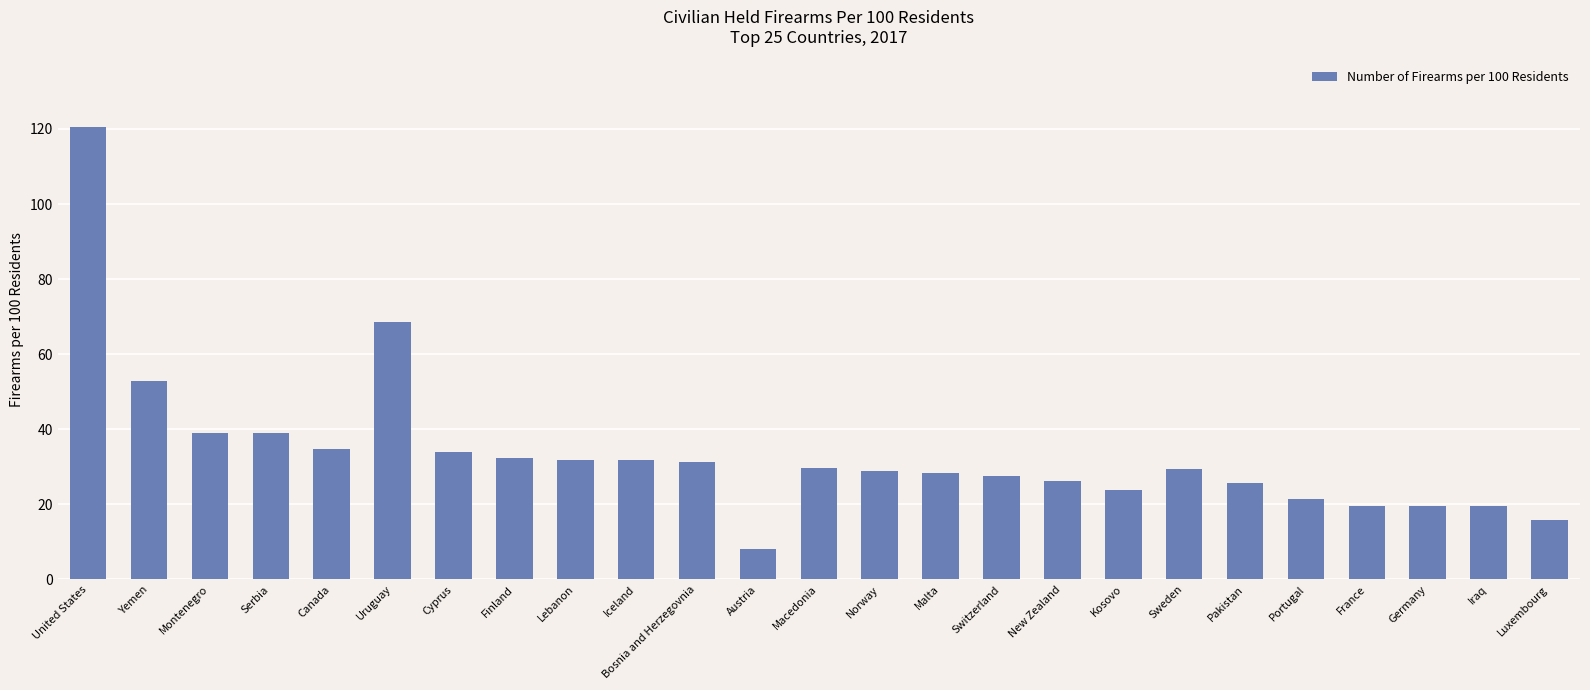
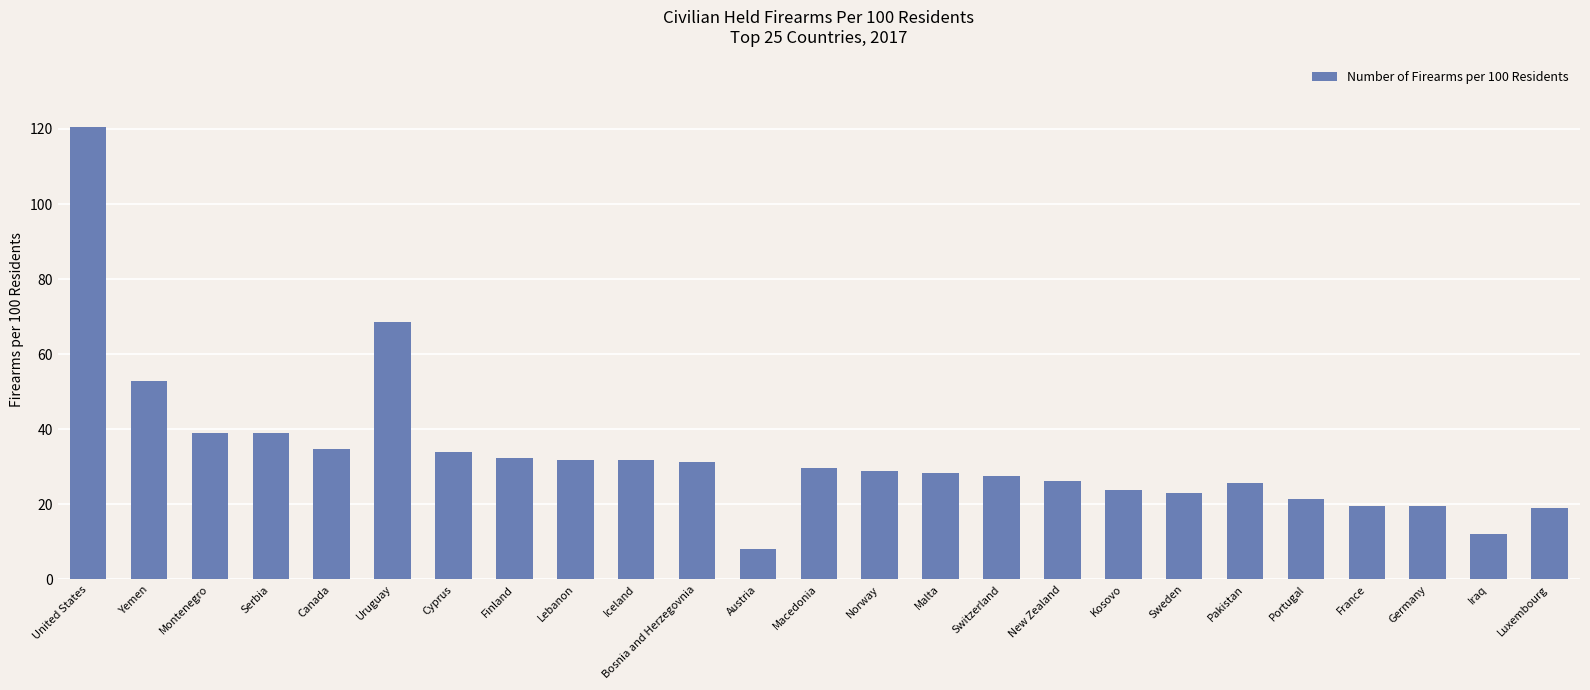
  {
    "United States": 121,
    "Yemen": 53,
    "Montenegro": 39,
    "Serbia": 39,
    "Canada": 35,
    "Uruguay": 69,
    "Cyprus": 34,
    "Finland": 32,
    "Lebanon": 32,
    "Iceland": 32,
    "Bosnia and Herzegovnia": 31,
    "Austria": 8,
    "Macedonia": 30,
    "Norway": 29,
    "Malta": 28,
    "Switzerland": 28,
    "New Zealand": 26,
    "Kosovo": 24,
-   "Sweden": 29,
+   "Sweden": 23,
    "Pakistan": 26,
    "Portugal": 21,
    "France": 20,
    "Germany": 20,
-   "Iraq": 20,
-   "Luxembourg": 16
+   "Iraq": 12,
+   "Luxembourg": 19
  }
